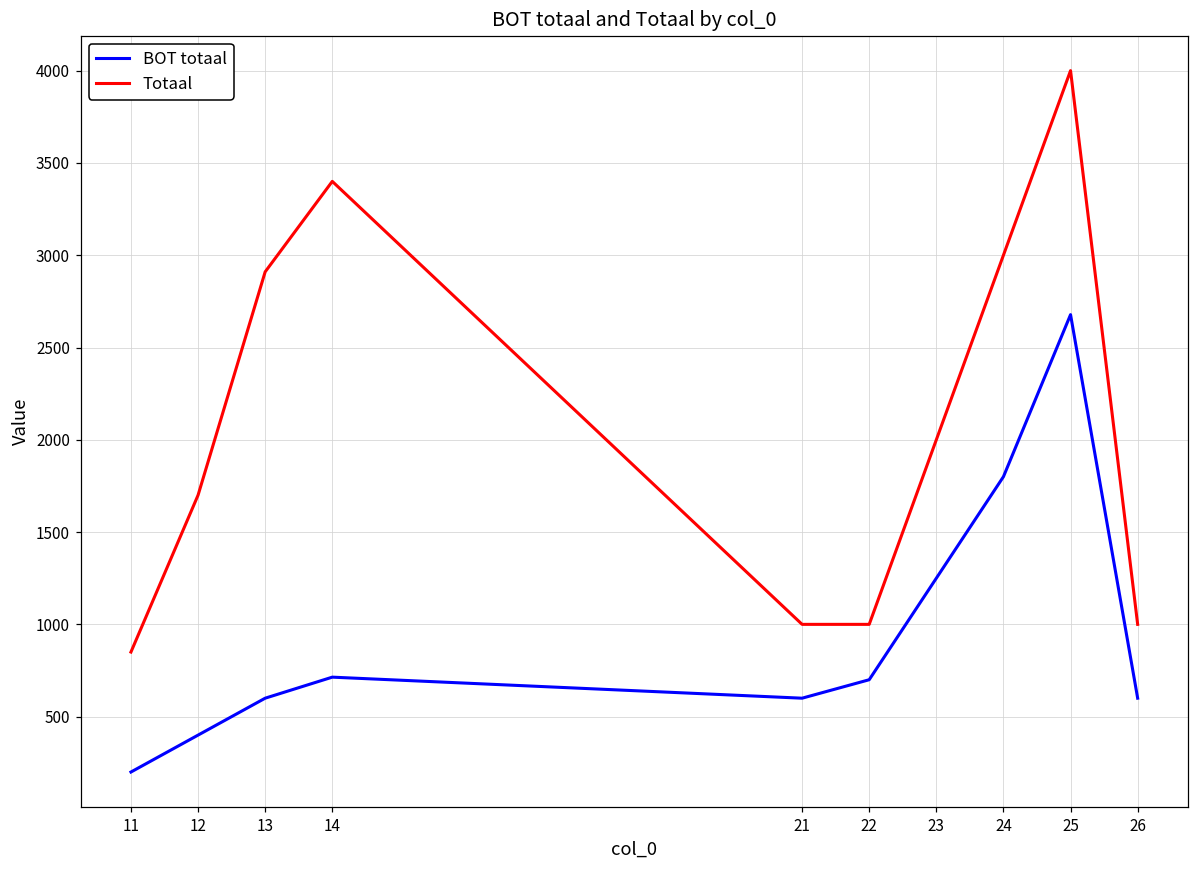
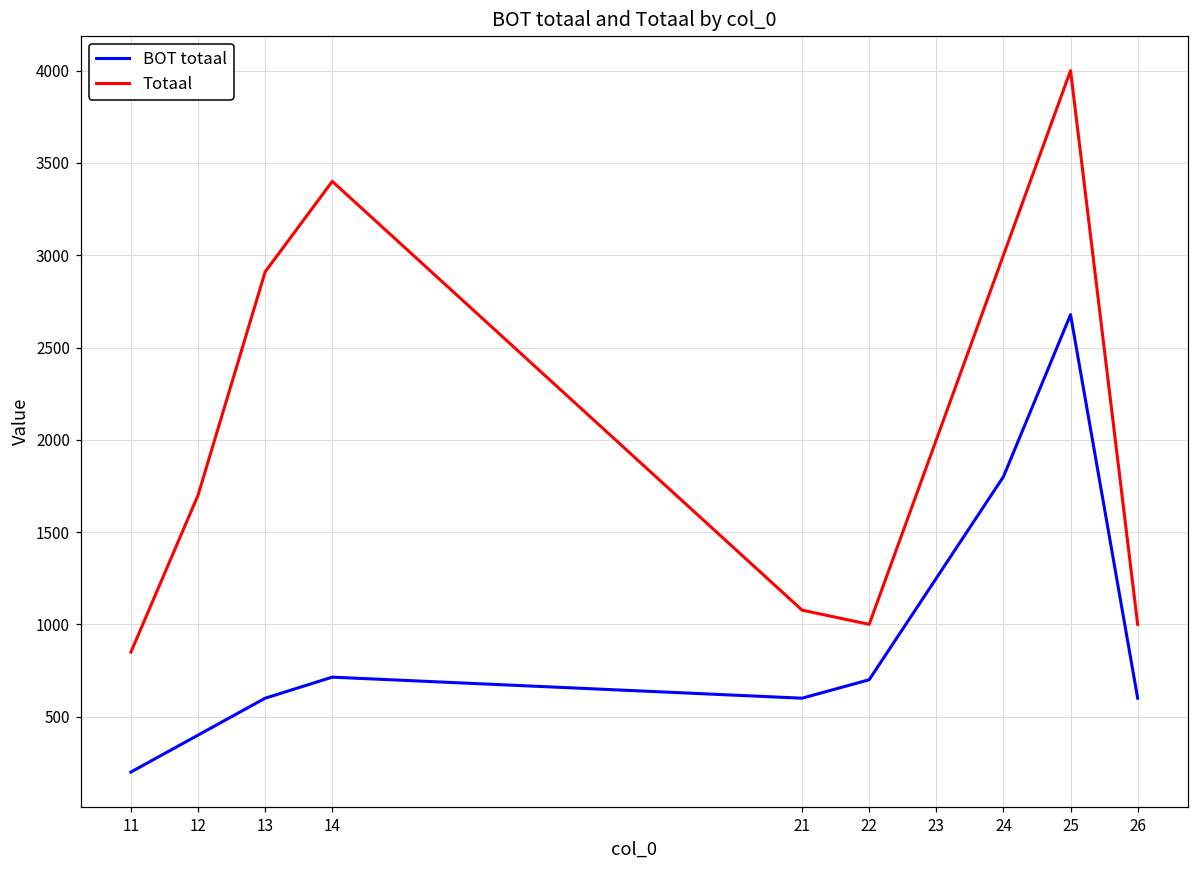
  {
    "BOT totaal": {
      "11": 200,
      "12": 400,
      "13": 600,
      "14": 710,
      "21": 600,
      "22": 700,
      "23": 1250,
      "24": 1800,
      "25": 2680,
      "26": 600
    },
    "Totaal": {
      "11": 850,
      "12": 1700,
      "13": 2910,
      "14": 3400,
-     "21": 1000,
+     "21": 1080,
      "22": 1000,
      "23": 2000,
      "24": 3000,
      "25": 4000,
      "26": 1000
    }
  }
